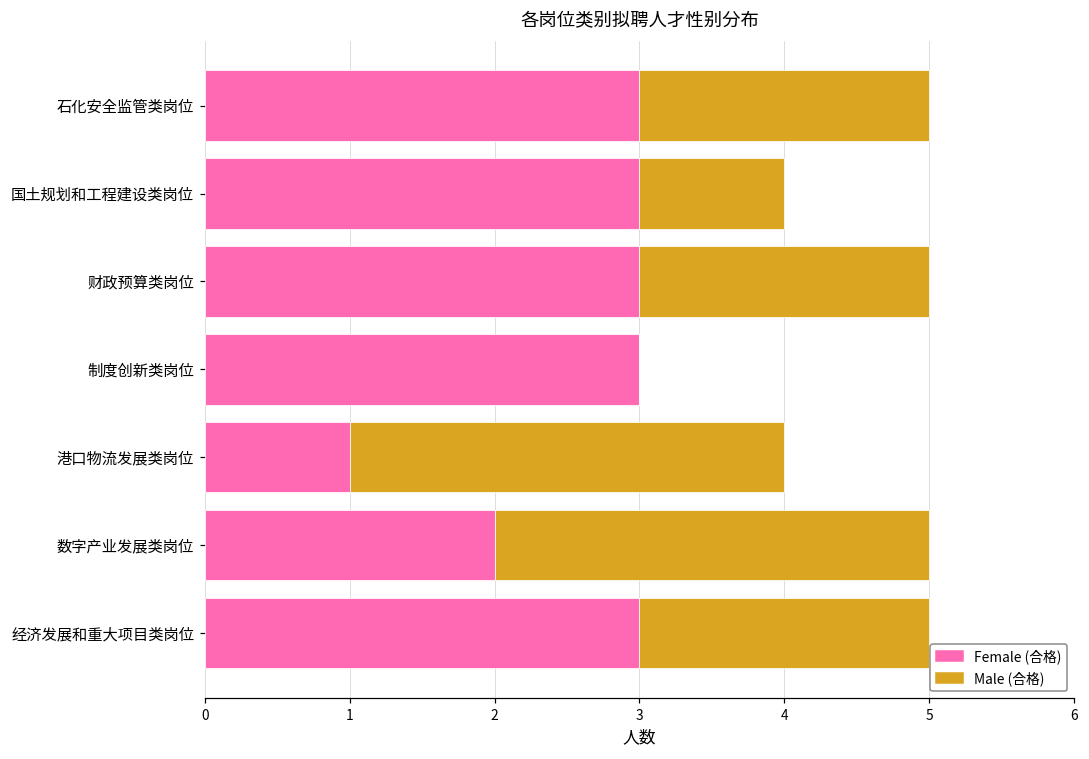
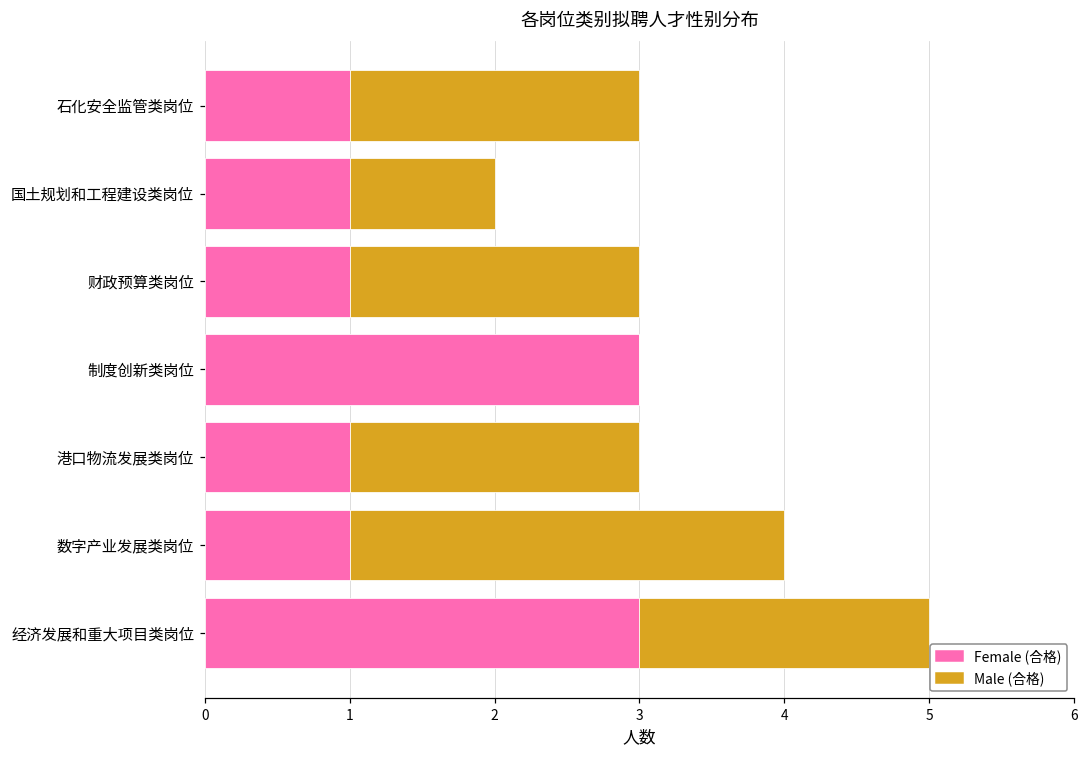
  {
    "Female (合格)": {
-     "石化安全监管类岗位": 3,
-     "国土规划和工程建设类岗位": 3,
-     "财政预算类岗位": 3,
+     "石化安全监管类岗位": 1,
+     "国土规划和工程建设类岗位": 1,
+     "财政预算类岗位": 1,
      "制度创新类岗位": 3,
      "港口物流发展类岗位": 1,
-     "数字产业发展类岗位": 2,
+     "数字产业发展类岗位": 1,
      "经济发展和重大项目类岗位": 3
    },
    "Male (合格)": {
      "石化安全监管类岗位": 2,
      "国土规划和工程建设类岗位": 1,
      "财政预算类岗位": 2,
      "制度创新类岗位": 0,
-     "港口物流发展类岗位": 3,
+     "港口物流发展类岗位": 2,
      "数字产业发展类岗位": 3,
      "经济发展和重大项目类岗位": 2
    }
  }
